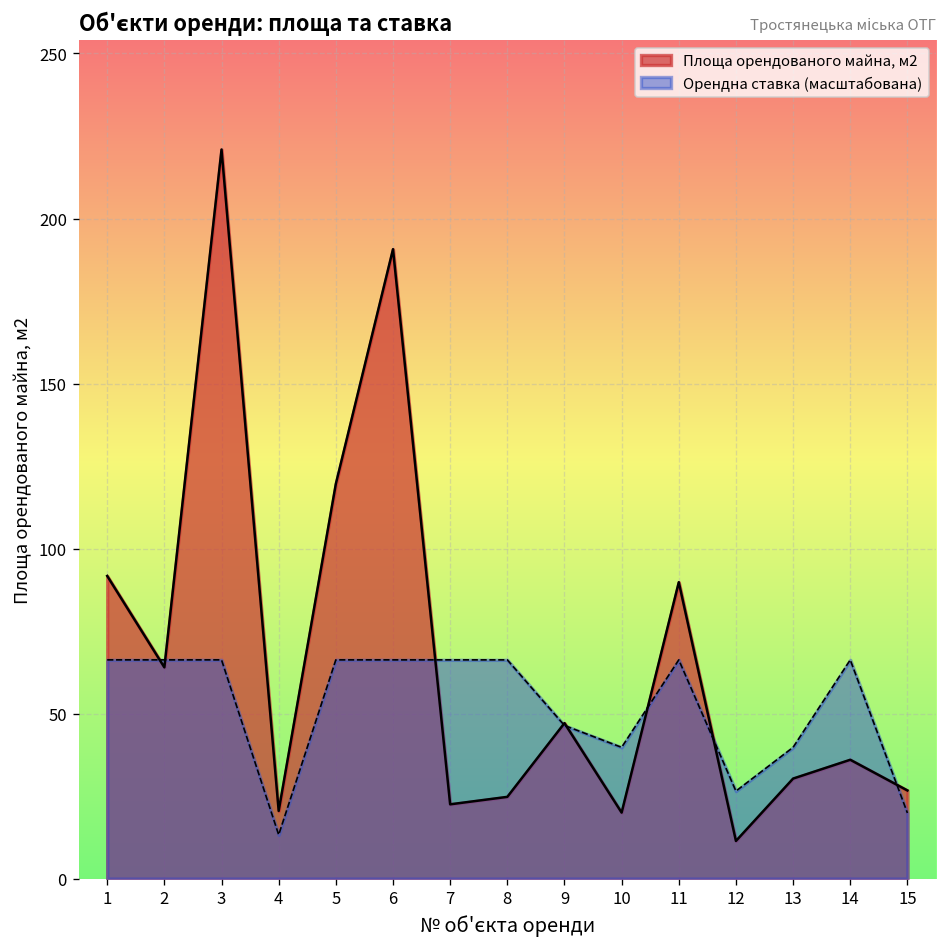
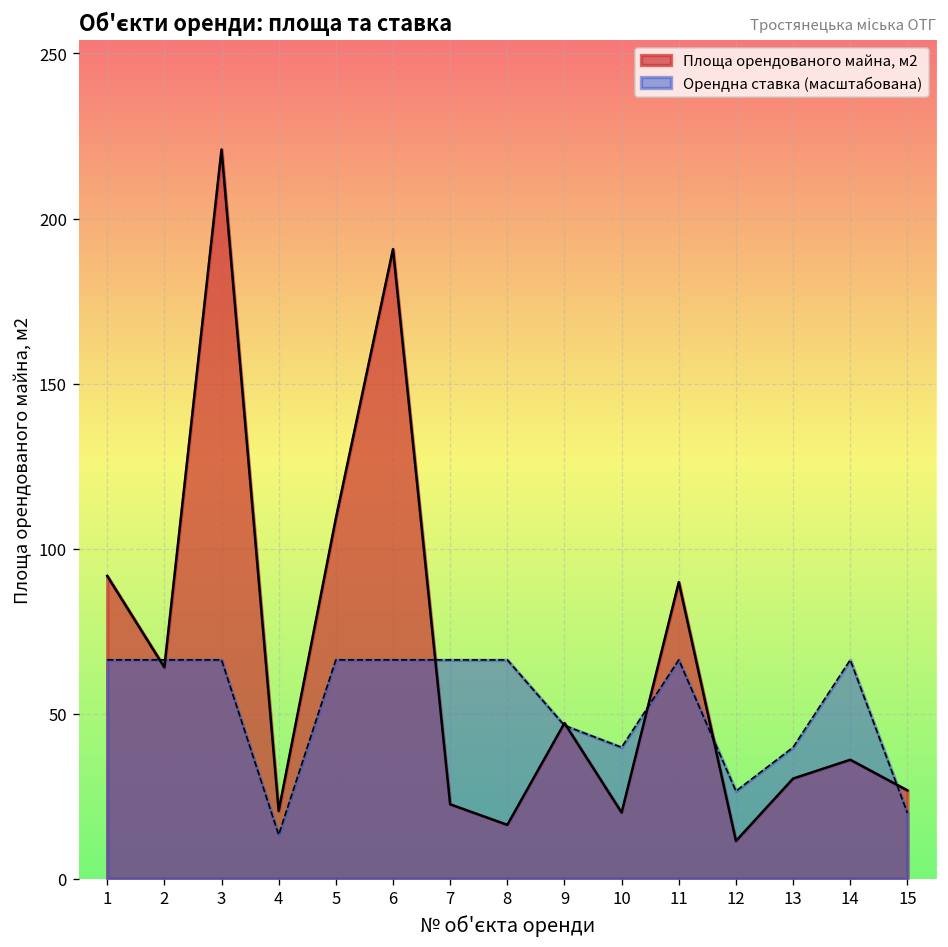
  {
    "Площа орендованого майна, м2": {
      "1": 92,
      "2": 64,
      "3": 221,
      "4": 21,
-     "5": 120,
+     "5": 109,
      "6": 191,
      "7": 23,
-     "8": 25,
+     "8": 16,
      "10": 20,
      "11": 90,
      "12": 11,
      "13": 30,
      "14": 36,
      "15": 27
    },
    "Орендна ставка (масштабована)": {
      "1": 66,
      "2": 66,
      "3": 66,
      "4": 13,
      "5": 66,
      "6": 66,
      "7": 66,
      "8": 66,
      "10": 40,
      "11": 66,
      "12": 27,
      "13": 40,
      "14": 66,
      "15": 20
    }
  }
